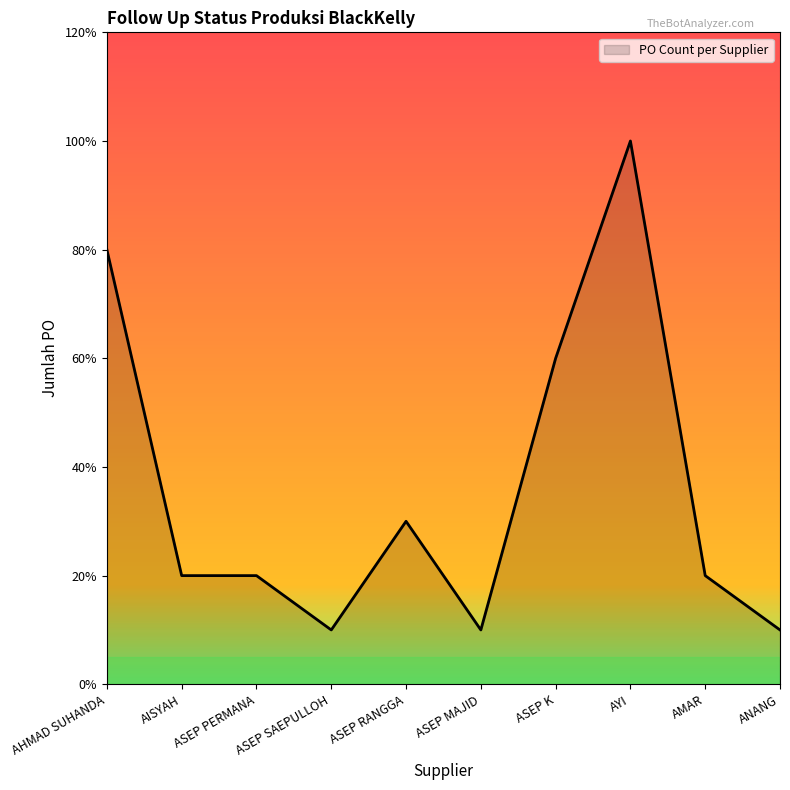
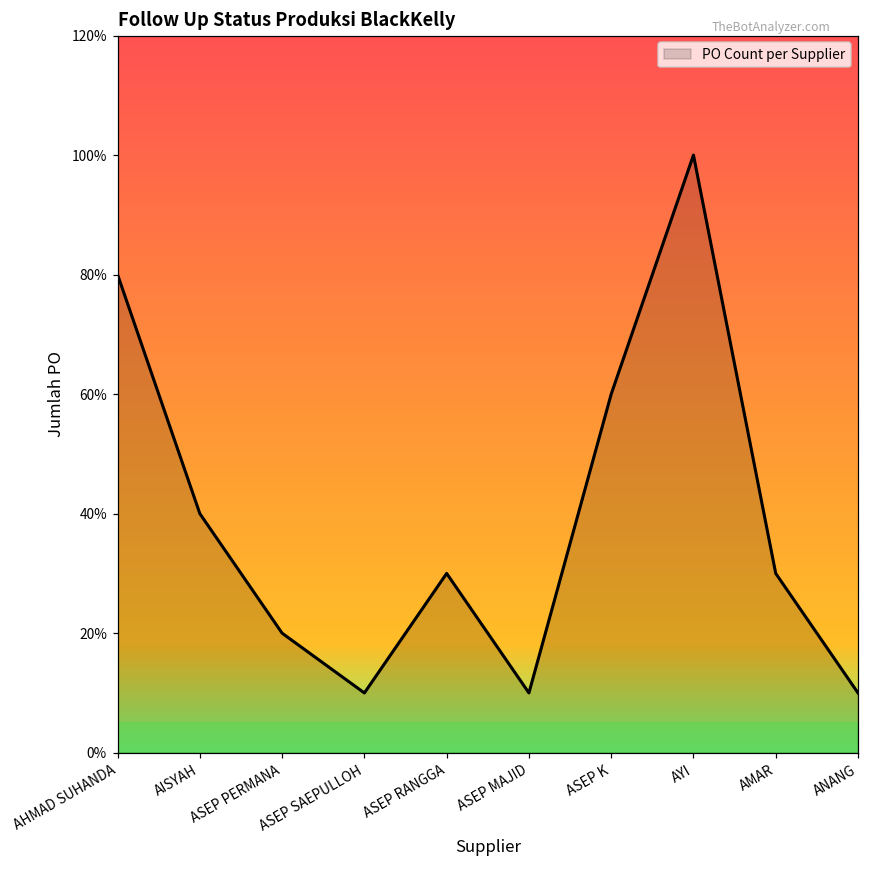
  {
    "AHMAD SUHANDA": "80%",
-   "AISYAH": "20%",
+   "AISYAH": "40%",
    "ASEP PERMANA": "20%",
    "ASEP SAEPULLOH": "10%",
    "ASEP RANGGA": "30%",
    "ASEP MAJID": "10%",
    "ASEP K": "60%",
    "AYI": "100%",
-   "AMAR": "20%",
+   "AMAR": "30%",
    "ANANG": "10%"
  }
